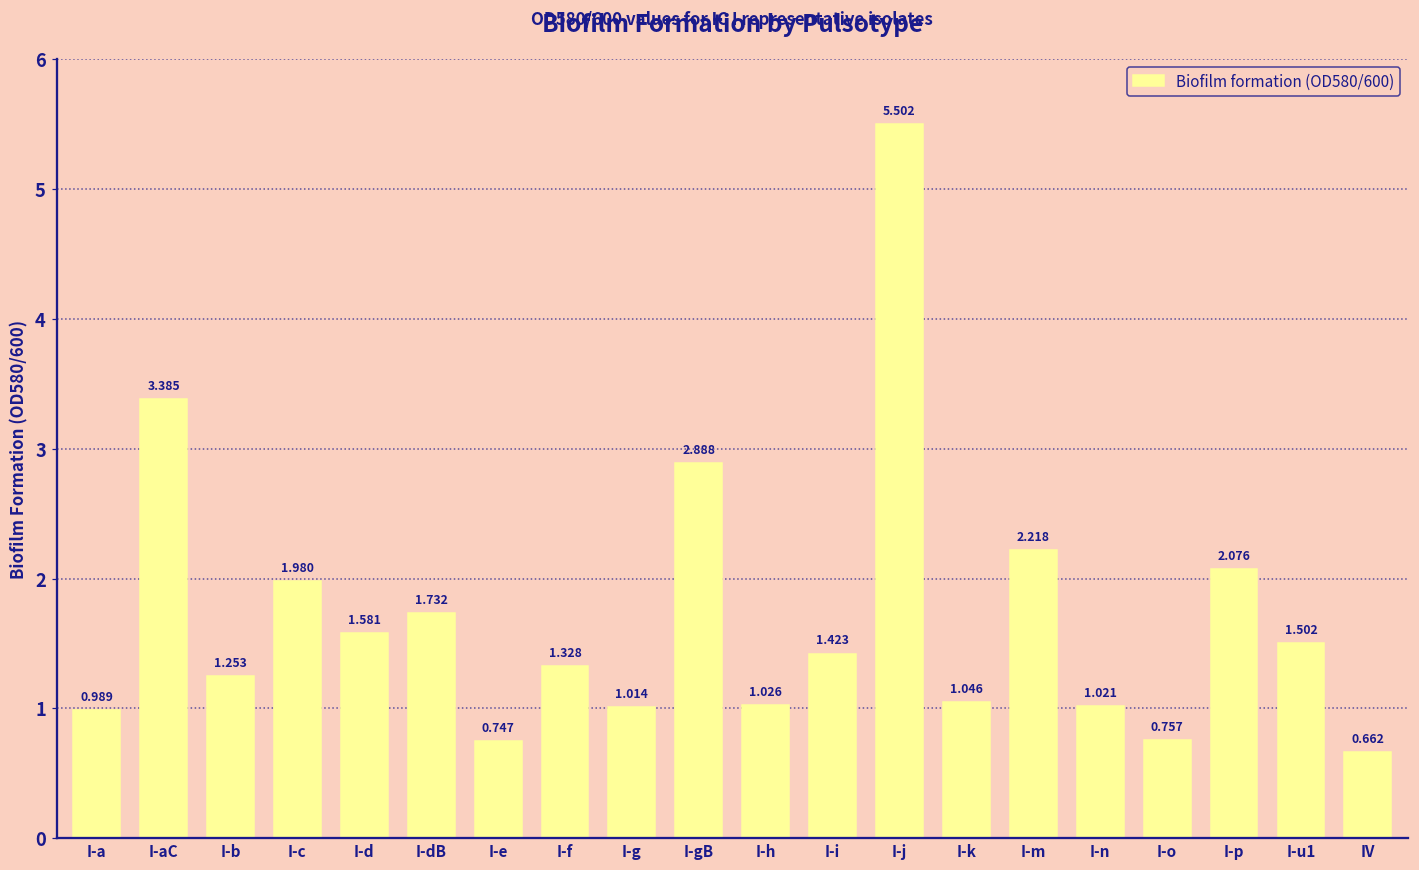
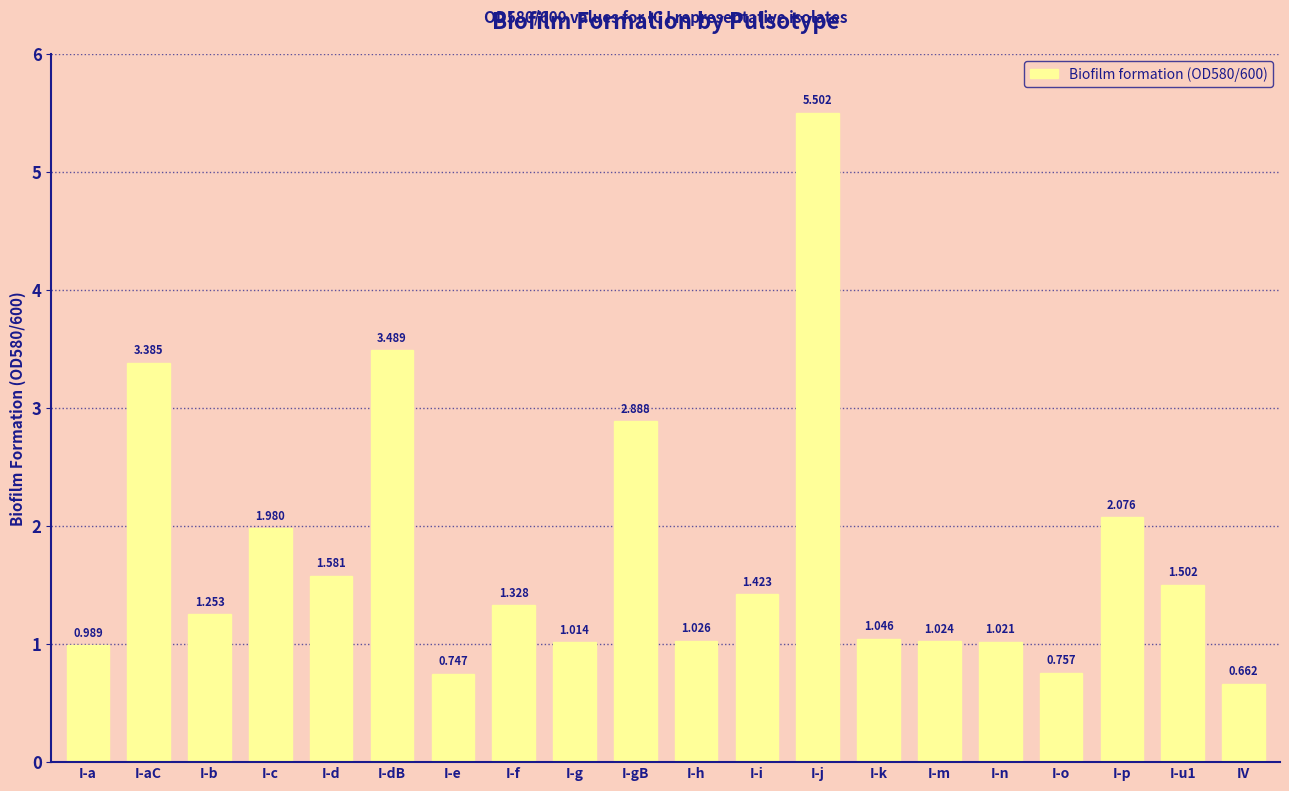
  {
    "I-a": 0.989,
    "I-aC": 3.385,
    "I-b": 1.253,
    "I-c": 1.980,
    "I-d": 1.581,
-   "I-dB": 1.732,
+   "I-dB": 3.489,
    "I-e": 0.747,
    "I-f": 1.328,
    "I-g": 1.014,
    "I-gB": 2.888,
    "I-h": 1.026,
    "I-i": 1.423,
    "I-j": 5.502,
    "I-k": 1.046,
-   "I-m": 2.218,
+   "I-m": 1.024,
    "I-n": 1.021,
    "I-o": 0.757,
    "I-p": 2.076,
    "I-u1": 1.502,
    "IV": 0.662
  }
